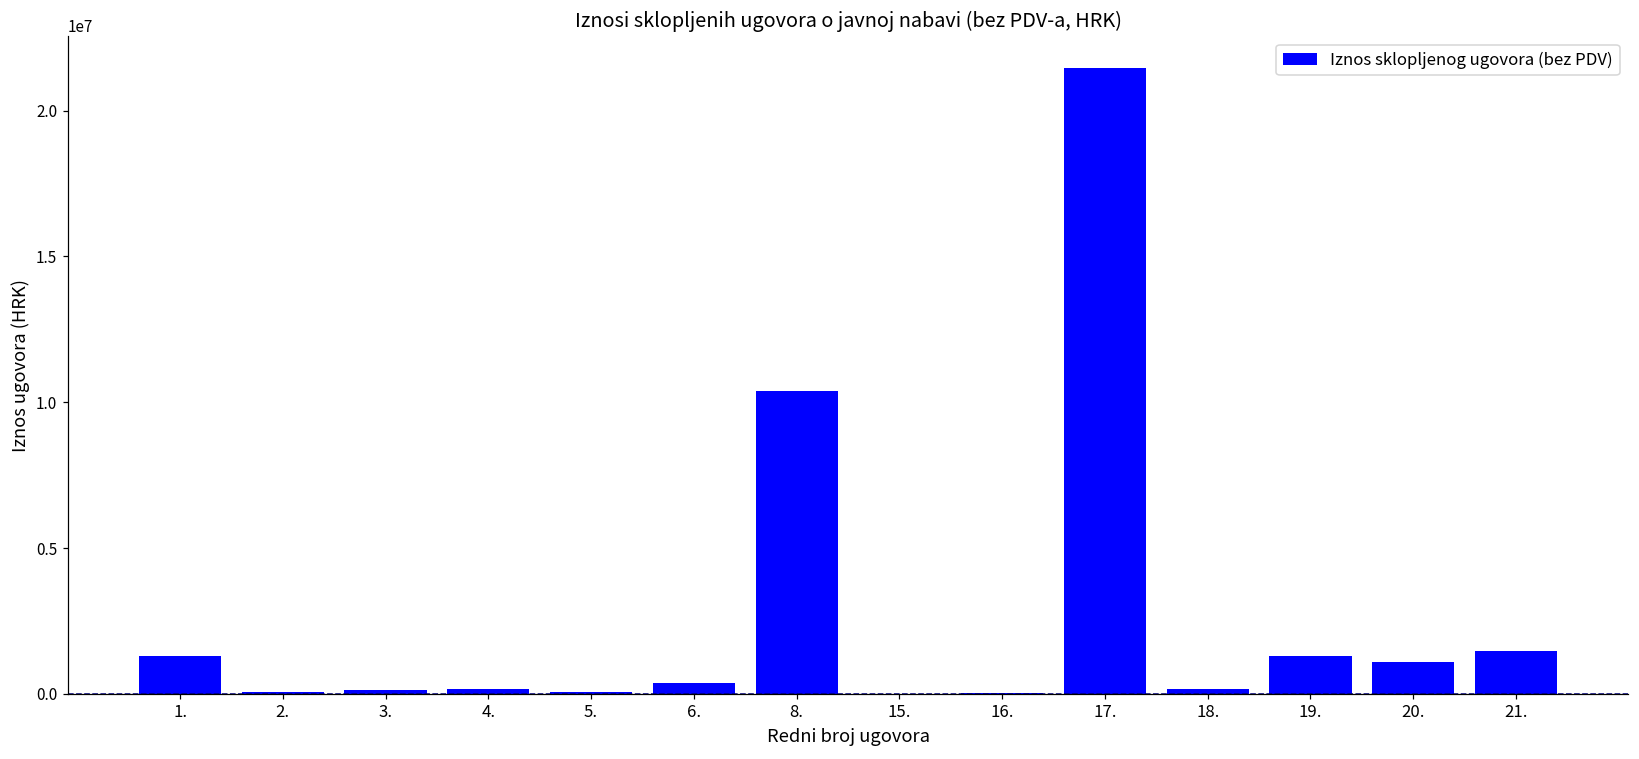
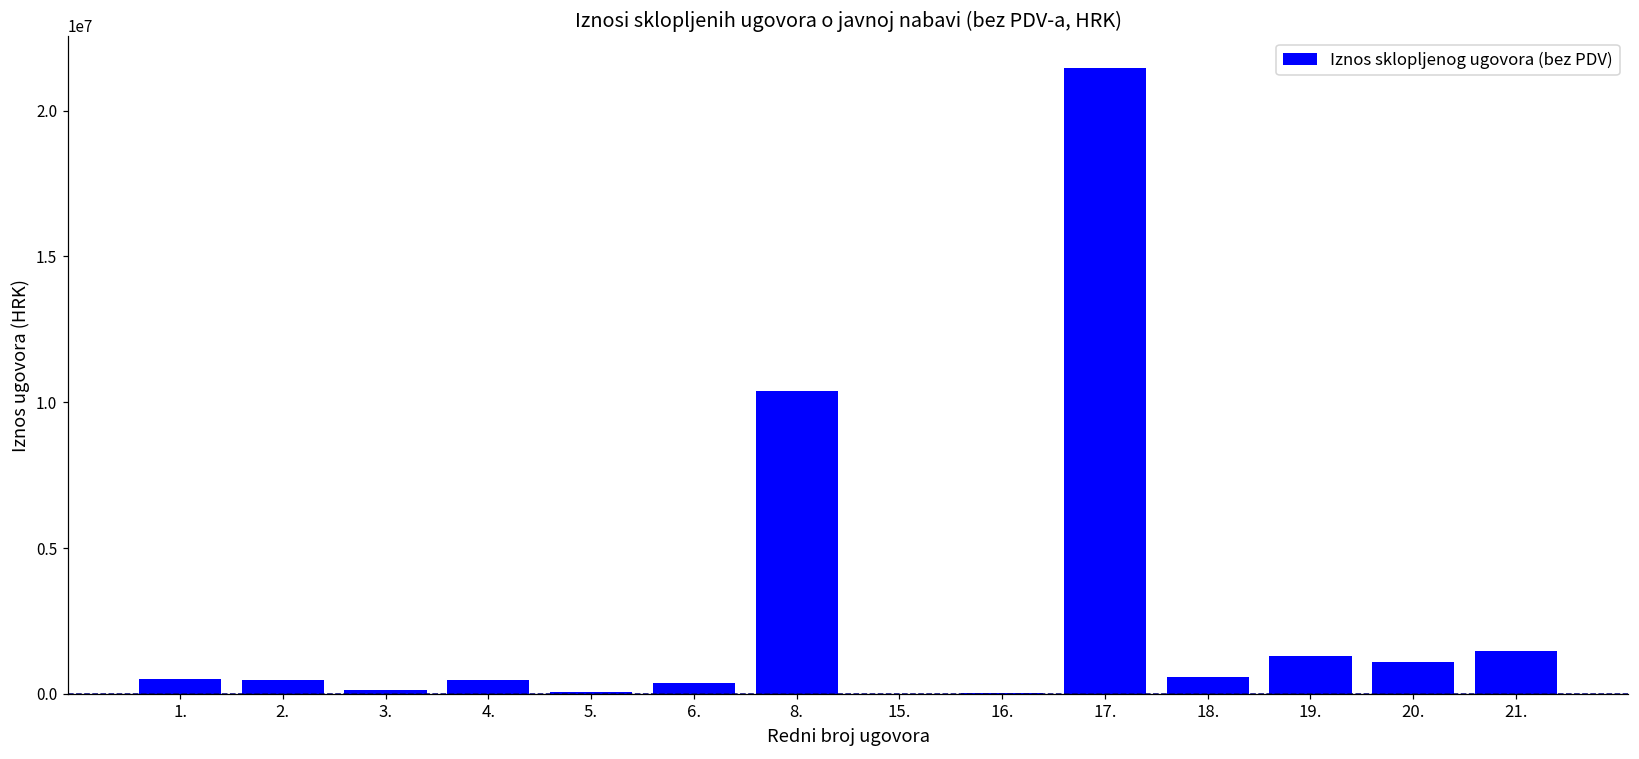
  {
-   "1.": 1300000,
-   "2.": 100000,
+   "1.": 500000,
+   "2.": 500000,
    "3.": 100000,
-   "4.": 200000,
+   "4.": 500000,
    "6.": 400000,
    "8.": 10400000,
    "17.": 21500000,
-   "18.": 200000,
+   "18.": 600000,
    "19.": 1300000,
    "20.": 1100000,
    "21.": 1500000
  }
